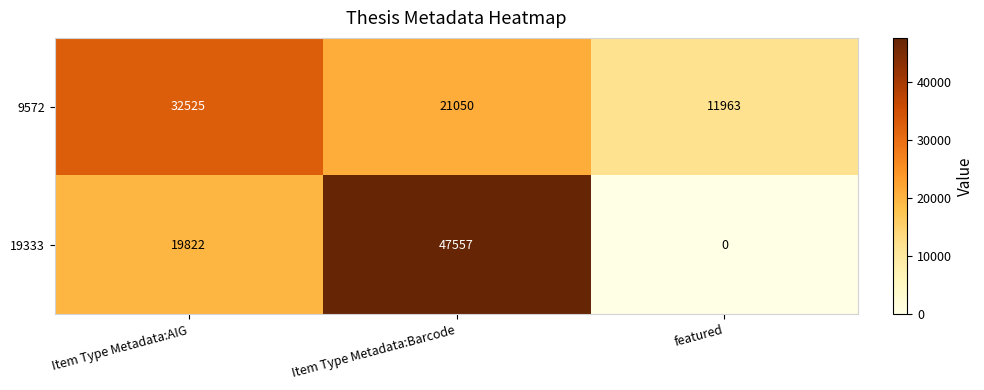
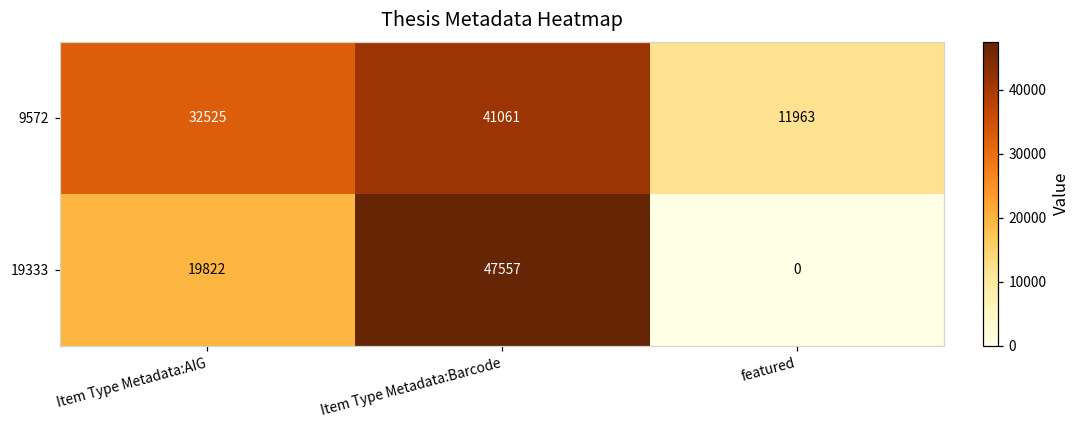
  {
    "9572": {
      "Item Type Metadata:AIG": 32525,
-     "Item Type Metadata:Barcode": 21050,
+     "Item Type Metadata:Barcode": 41061,
      "featured": 11963
    },
    "19333": {
      "Item Type Metadata:AIG": 19822,
      "Item Type Metadata:Barcode": 47557,
      "featured": 0
    }
  }
